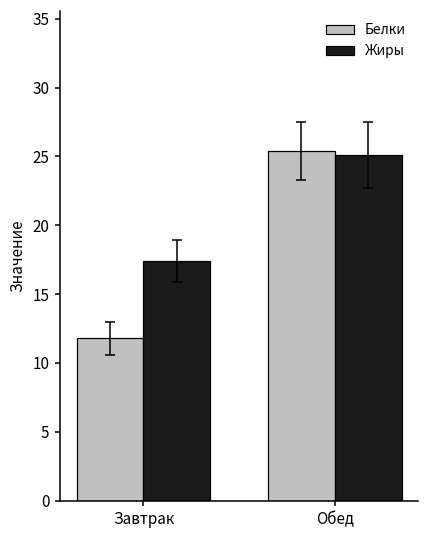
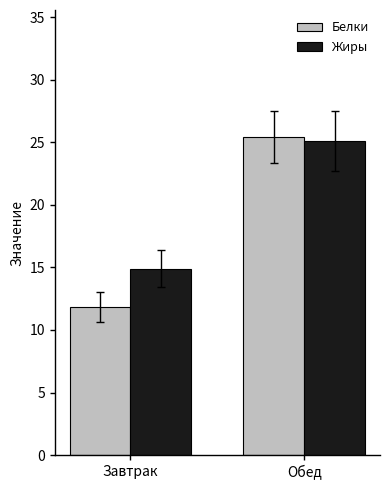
  {
    "Белки": {
      "Завтрак": 11.8,
      "Обед": 25.4
    },
    "Жиры": {
-     "Завтрак": 17.4,
+     "Завтрак": 14.9,
      "Обед": 25.1
    }
  }
